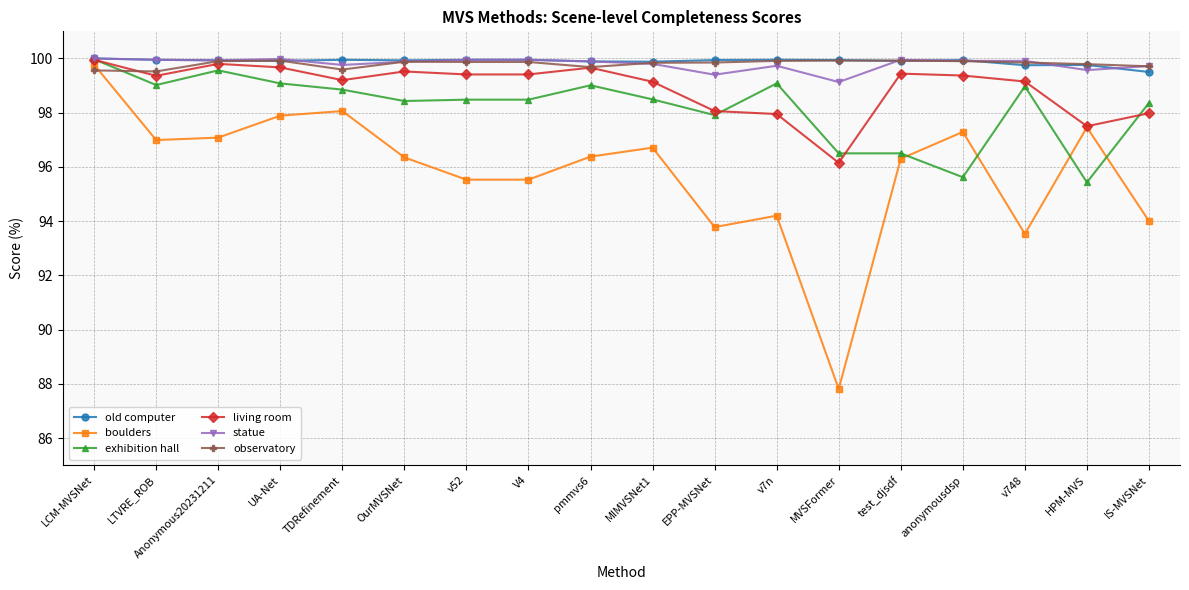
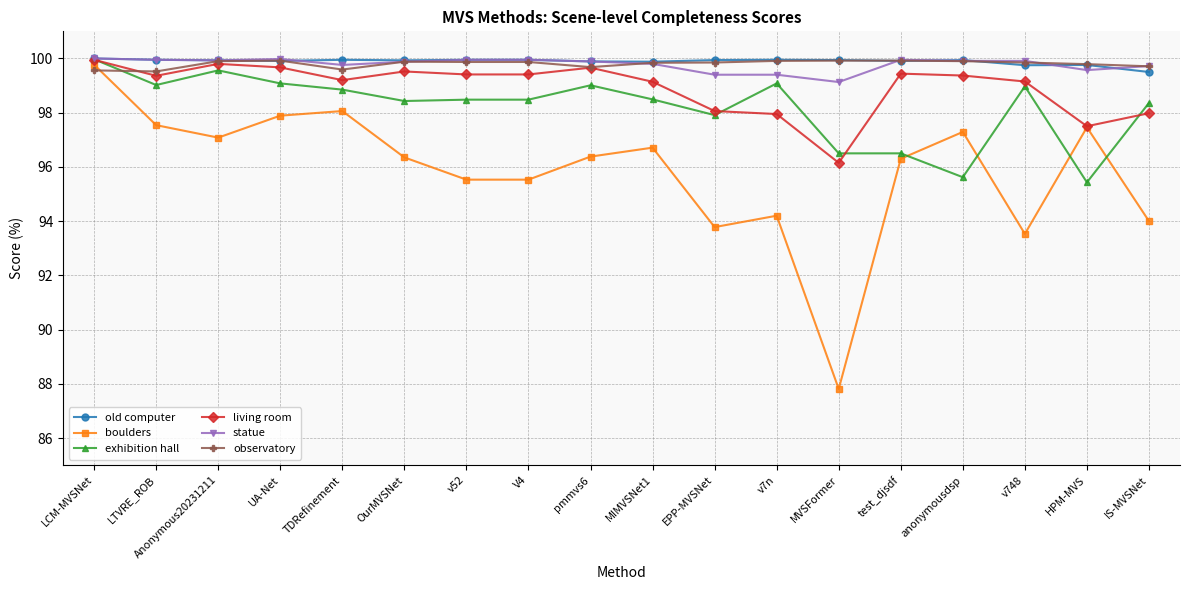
  {
    "old computer": {
      "TDRefinement": 100.0,
      "v748": 99.8,
      "IS-MVSNet": 99.5
    },
    "boulders": {
      "LCM-MVSNet": 99.8,
-     "LTVRE_ROB": 97.0,
+     "LTVRE_ROB": 97.5,
      "Anonymous20231211": 97.1,
      "UA-Net": 97.9,
      "TDRefinement": 98.1,
      "OurMVSNet": 96.4,
      "v52": 95.5,
      "V4": 95.5,
      "pmmvs6": 96.4,
      "MIMVSNet1": 96.7,
      "EPP-MVSNet": 93.8,
      "v7n": 94.2,
      "MVSFormer": 87.8,
      "test_djsdf": 96.3,
      "anonymousdsp": 97.3,
      "v748": 93.5,
      "IS-MVSNet": 94.0
    },
    "exhibition hall": {
      "LTVRE_ROB": 99.0,
      "Anonymous20231211": 99.6,
      "UA-Net": 99.1,
      "TDRefinement": 98.9,
      "OurMVSNet": 98.4,
      "v52": 98.5,
      "V4": 98.5,
      "pmmvs6": 99.0,
      "MIMVSNet1": 98.5,
      "EPP-MVSNet": 97.9,
      "v7n": 99.1,
      "MVSFormer": 96.5,
      "test_djsdf": 96.5,
      "anonymousdsp": 95.6,
      "v748": 99.0,
      "HPM-MVS": 95.4,
      "IS-MVSNet": 98.4
    },
    "living room": {
      "LTVRE_ROB": 99.4,
      "Anonymous20231211": 99.8,
      "UA-Net": 99.7,
      "TDRefinement": 99.2,
      "OurMVSNet": 99.5,
      "v52": 99.4,
      "V4": 99.4,
      "MIMVSNet1": 99.1,
      "EPP-MVSNet": 98.1,
      "v7n": 98.0,
      "MVSFormer": 96.2,
      "test_djsdf": 99.4,
      "anonymousdsp": 99.4,
      "v748": 99.2,
      "IS-MVSNet": 98.0
    },
    "statue": {
      "TDRefinement": 99.8,
      "EPP-MVSNet": 99.4,
-     "v7n": 99.7,
+     "v7n": 99.4,
      "MVSFormer": 99.1,
      "HPM-MVS": 99.6
    },
    "observatory": {
      "LCM-MVSNet": 99.6,
      "LTVRE_ROB": 99.5,
      "TDRefinement": 99.6
    }
  }
